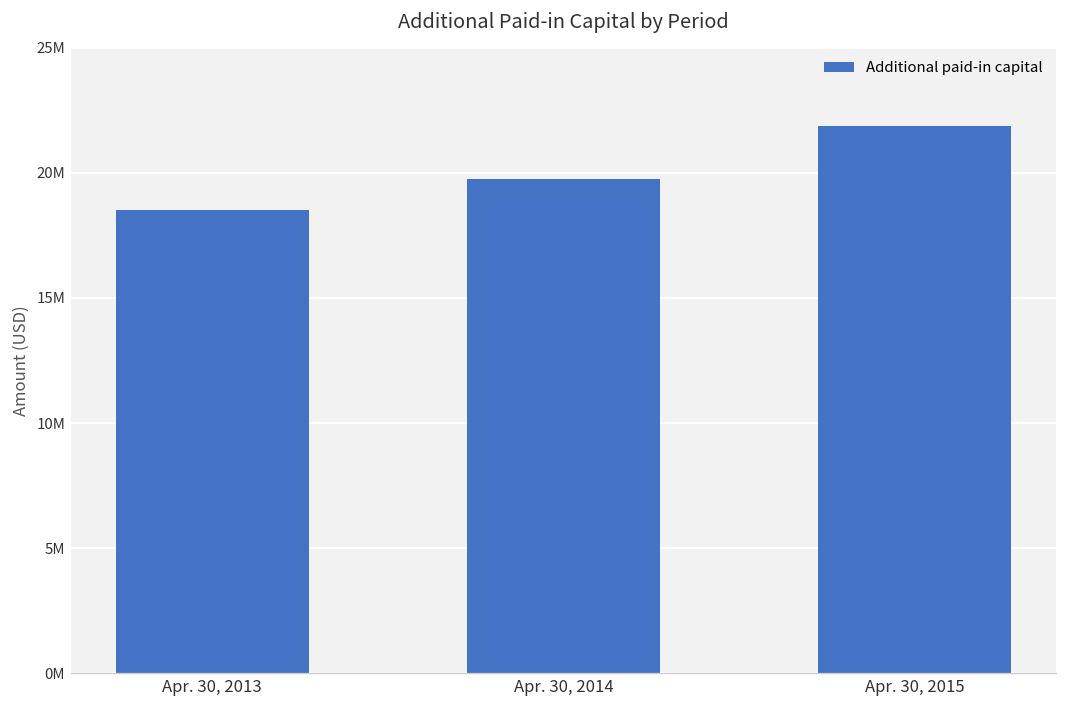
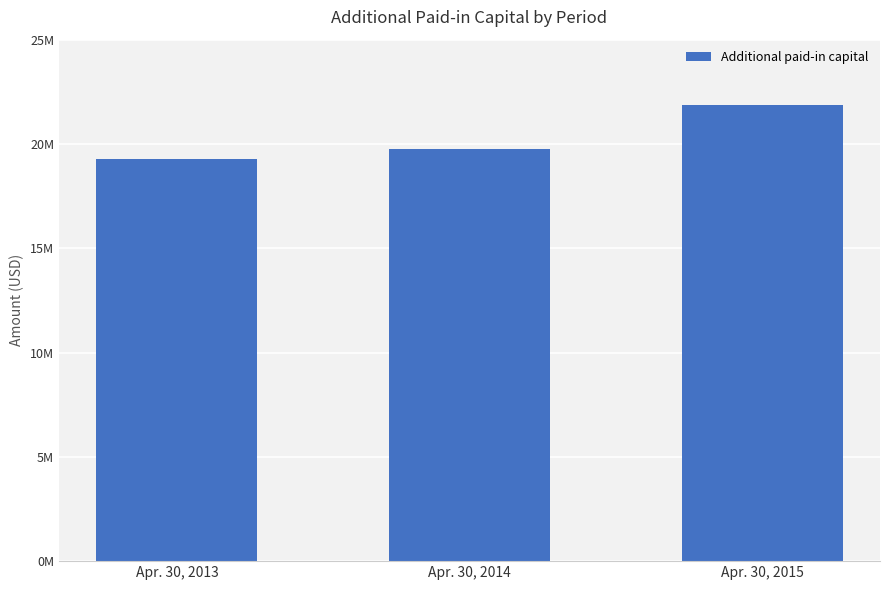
  {
-   "Apr. 30, 2013": 18500000,
+   "Apr. 30, 2013": 19300000,
    "Apr. 30, 2014": 19800000,
    "Apr. 30, 2015": 21900000
  }
